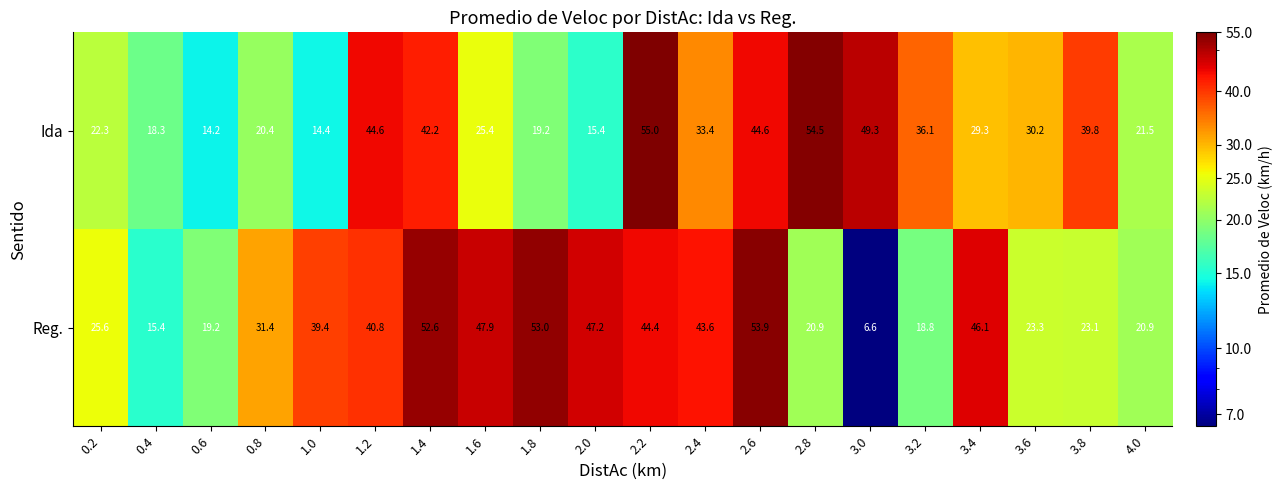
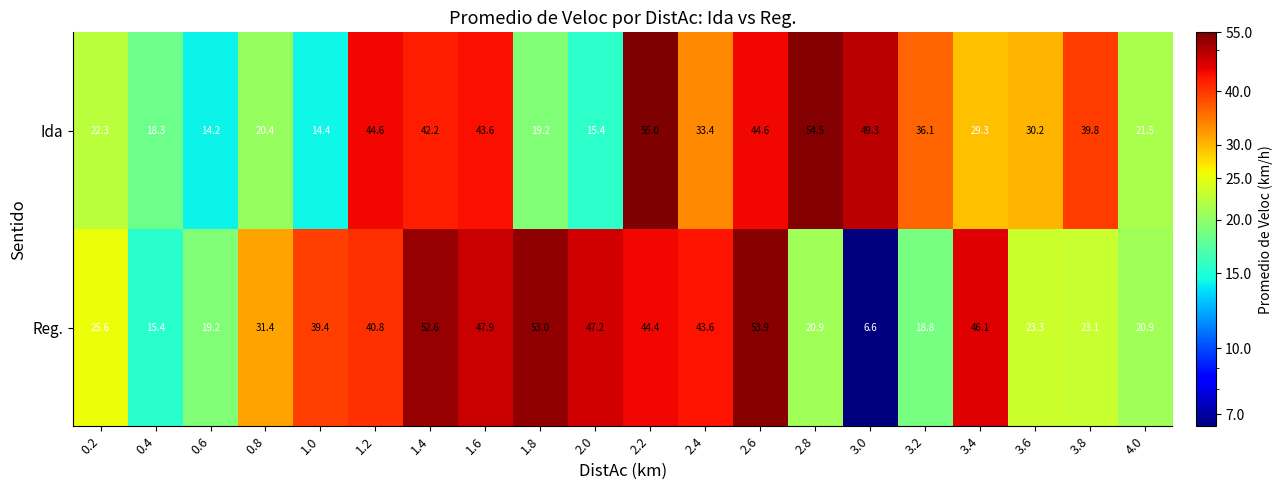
  {
    "Ida": {
      "0.2": 22.3,
      "0.4": 18.3,
      "0.6": 14.2,
      "0.8": 20.4,
      "1.0": 14.4,
      "1.2": 44.6,
      "1.4": 42.2,
-     "1.6": 25.4,
+     "1.6": 43.6,
      "1.8": 19.2,
      "2.0": 15.4,
      "2.2": 55.0,
      "2.4": 33.4,
      "2.6": 44.6,
      "2.8": 54.5,
      "3.0": 49.3,
      "3.2": 36.1,
      "3.4": 29.3,
      "3.6": 30.2,
      "3.8": 39.8,
      "4.0": 21.5
    },
    "Reg.": {
      "0.2": 25.6,
      "0.4": 15.4,
      "0.6": 19.2,
      "0.8": 31.4,
      "1.0": 39.4,
      "1.2": 40.8,
      "1.4": 52.6,
      "1.6": 47.9,
      "1.8": 53.0,
      "2.0": 47.2,
      "2.2": 44.4,
      "2.4": 43.6,
      "2.6": 53.9,
      "2.8": 20.9,
      "3.0": 6.6,
      "3.2": 18.8,
      "3.4": 46.1,
      "3.6": 23.3,
      "3.8": 23.1,
      "4.0": 20.9
    }
  }
